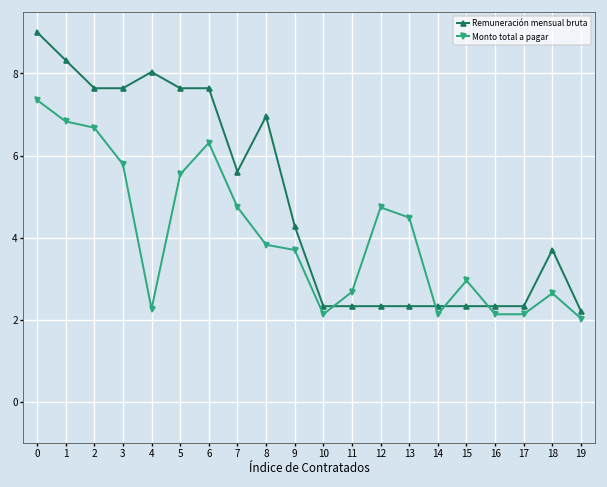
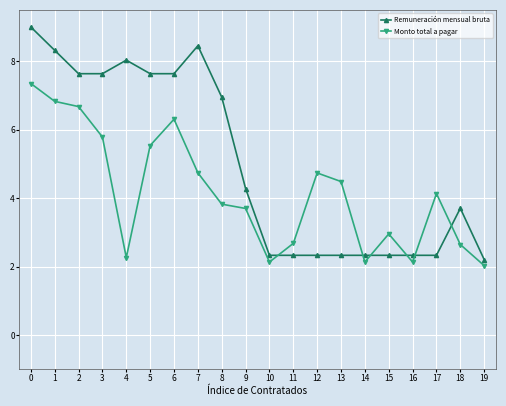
  {
    "Remuneración mensual bruta": {
      "0": 9.0,
      "1": 8.3,
      "2": 7.6,
      "3": 7.6,
      "4": 8.0,
      "5": 7.6,
      "6": 7.6,
-     "7": 5.6,
+     "7": 8.5,
      "8": 7.0,
      "9": 4.3,
      "10": 2.3,
      "11": 2.3,
      "12": 2.3,
      "13": 2.3,
      "14": 2.3,
      "15": 2.3,
      "16": 2.3,
      "17": 2.3,
      "18": 3.7,
      "19": 2.2
    },
    "Monto total a pagar": {
      "0": 7.4,
      "1": 6.8,
      "2": 6.7,
      "3": 5.8,
      "4": 2.3,
      "5": 5.5,
      "6": 6.3,
      "7": 4.7,
      "8": 3.8,
      "9": 3.7,
      "10": 2.1,
      "11": 2.7,
      "12": 4.7,
      "13": 4.5,
      "14": 2.1,
      "15": 3.0,
      "16": 2.1,
-     "17": 2.1,
+     "17": 4.1,
      "18": 2.6,
      "19": 2.0
    }
  }
